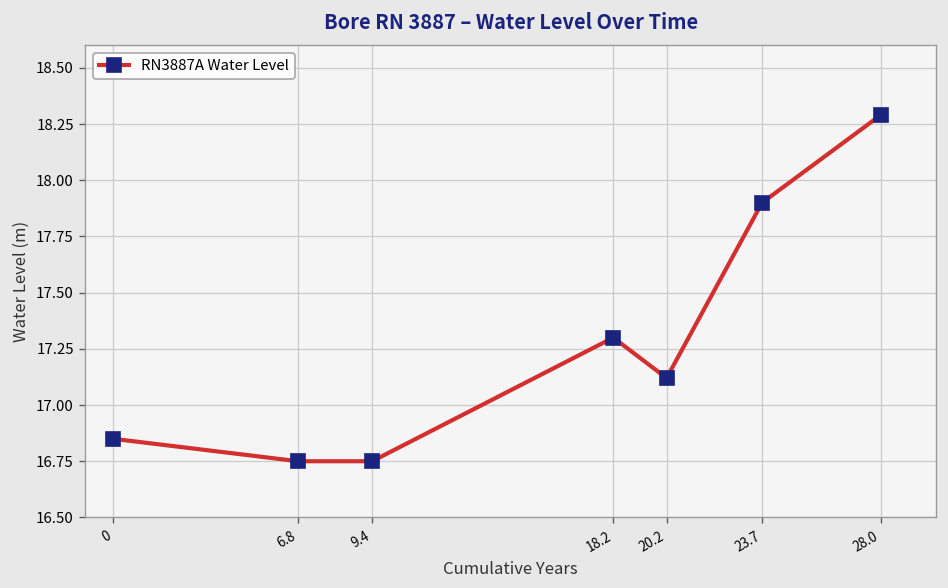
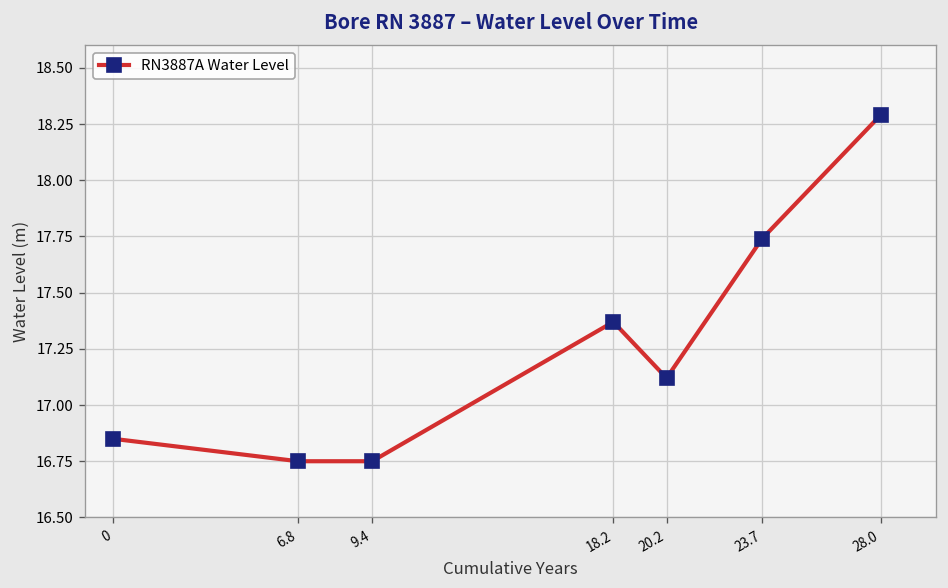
  {
    "0": 16.85,
    "6.8": 16.75,
    "9.4": 16.75,
-   "18.2": 17.30,
+   "18.2": 17.37,
    "20.2": 17.12,
-   "23.7": 17.90,
+   "23.7": 17.74,
    "28.0": 18.29
  }
